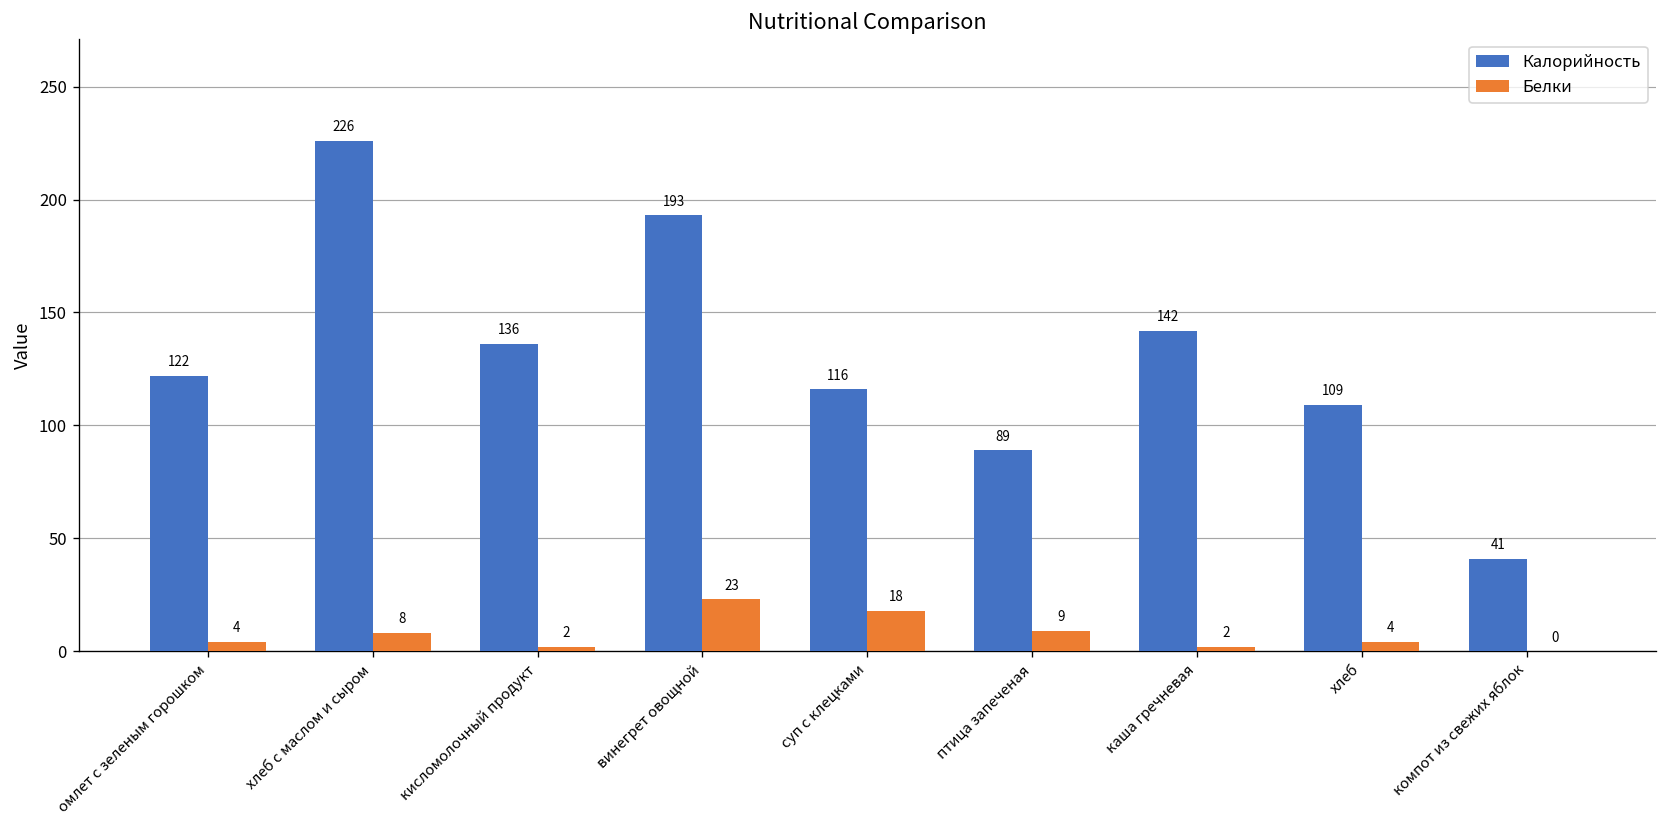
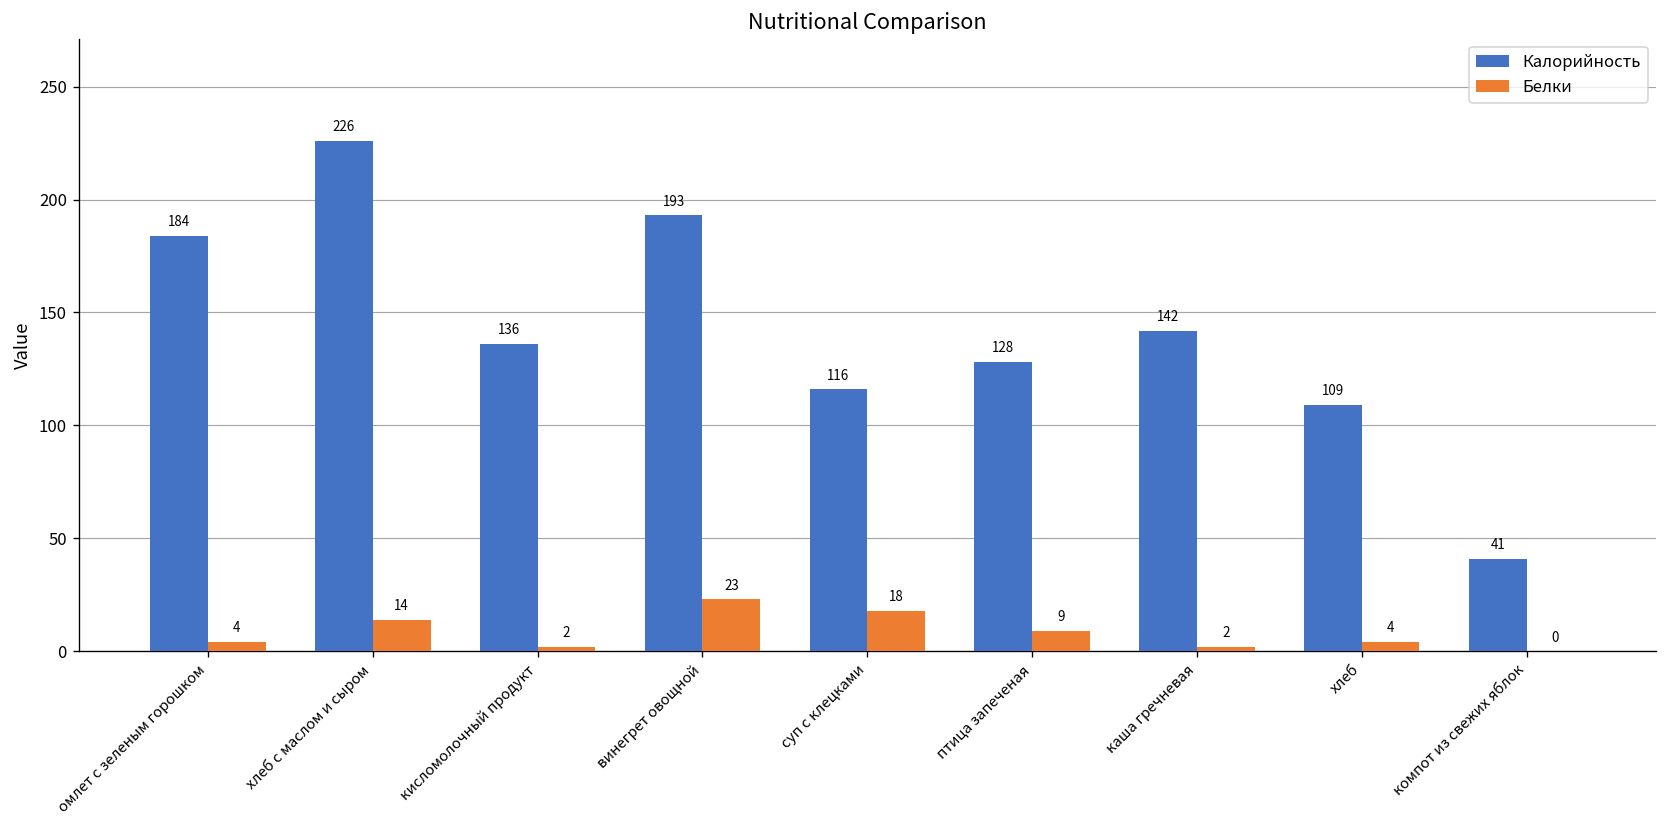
  {
    "Калорийность": {
-     "омлет с зеленым горошком": 122,
+     "омлет с зеленым горошком": 184,
      "хлеб с маслом и сыром": 226,
      "кисломолочный продукт": 136,
      "винегрет овощной": 193,
      "суп с клецками": 116,
-     "птица запеченая": 89,
+     "птица запеченая": 128,
      "каша гречневая": 142,
      "хлеб": 109,
      "компот из свежих яблок": 41
    },
    "Белки": {
      "омлет с зеленым горошком": 4,
-     "хлеб с маслом и сыром": 8,
+     "хлеб с маслом и сыром": 14,
      "кисломолочный продукт": 2,
      "винегрет овощной": 23,
      "суп с клецками": 18,
      "птица запеченая": 9,
      "каша гречневая": 2,
      "хлеб": 4,
      "компот из свежих яблок": 0
    }
  }
